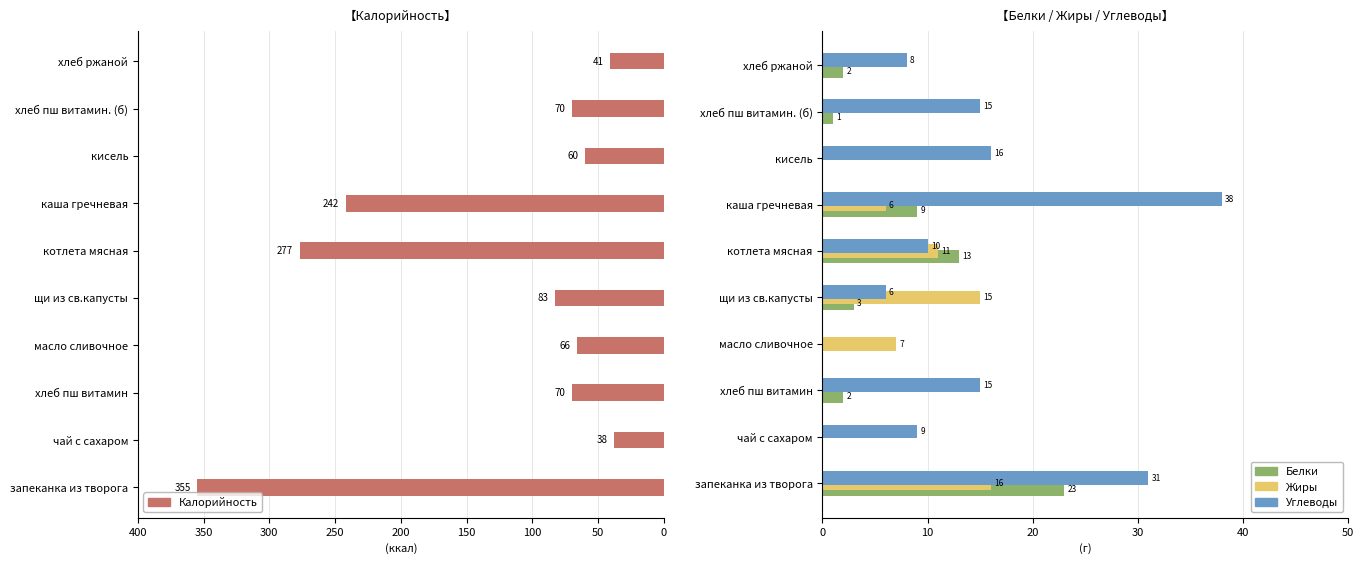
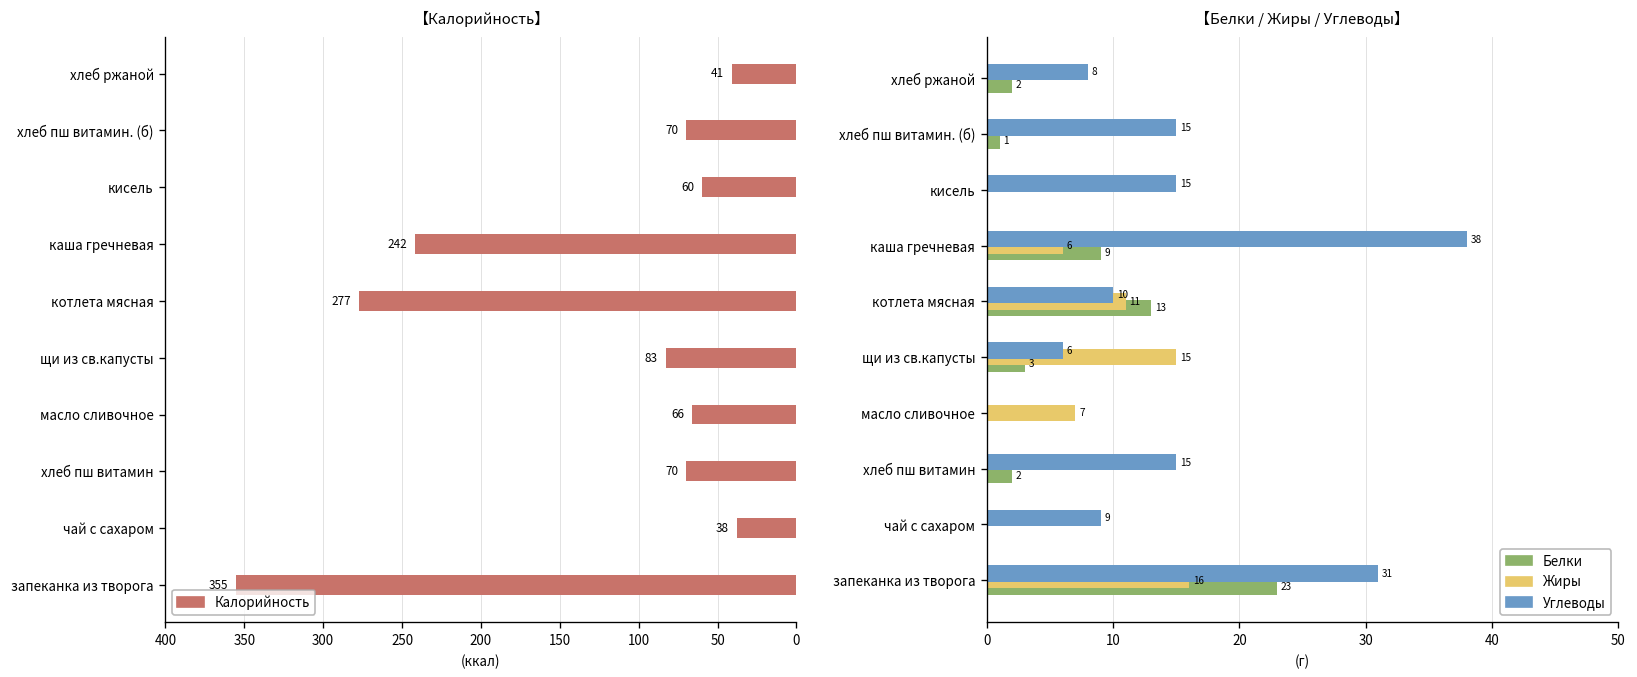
  {
    "【Калорийность】": {
      "хлеб ржаной": 41,
      "хлеб пш витамин. (б)": 70,
      "кисель": 60,
      "каша гречневая": 242,
      "котлета мясная": 277,
      "щи из св.капусты": 83,
      "масло сливочное": 66,
      "хлеб пш витамин": 70,
      "чай с сахаром": 38,
      "запеканка из творога": 355
    },
    "【Белки / Жиры / Углеводы】": {
      "Белки": {
        "хлеб ржаной": 2,
        "хлеб пш витамин. (б)": 1,
        "каша гречневая": 9,
        "котлета мясная": 13,
        "щи из св.капусты": 3,
        "хлеб пш витамин": 2,
        "запеканка из творога": 23
      },
      "Жиры": {
        "каша гречневая": 6,
        "котлета мясная": 11,
        "щи из св.капусты": 15,
        "масло сливочное": 7,
        "запеканка из творога": 16
      },
      "Углеводы": {
        "хлеб ржаной": 8,
        "хлеб пш витамин. (б)": 15,
-       "кисель": 16,
+       "кисель": 15,
        "каша гречневая": 38,
        "котлета мясная": 10,
        "щи из св.капусты": 6,
        "хлеб пш витамин": 15,
        "чай с сахаром": 9,
        "запеканка из творога": 31
      }
    }
  }
